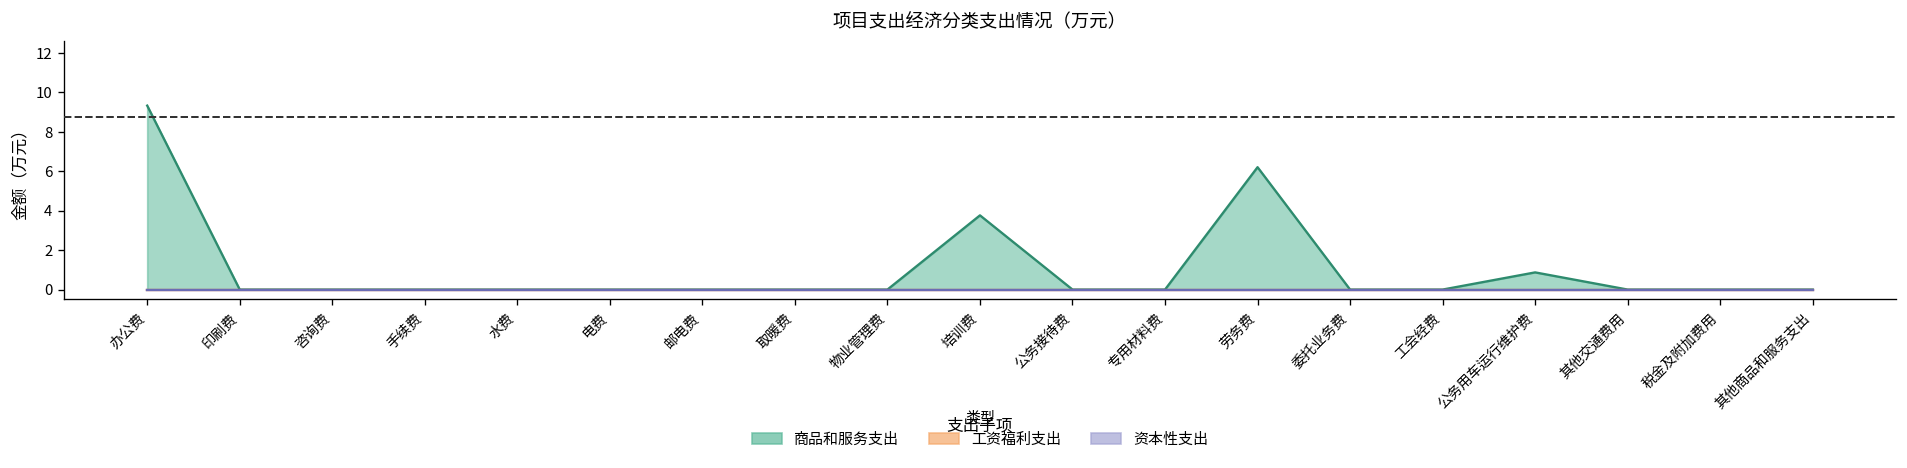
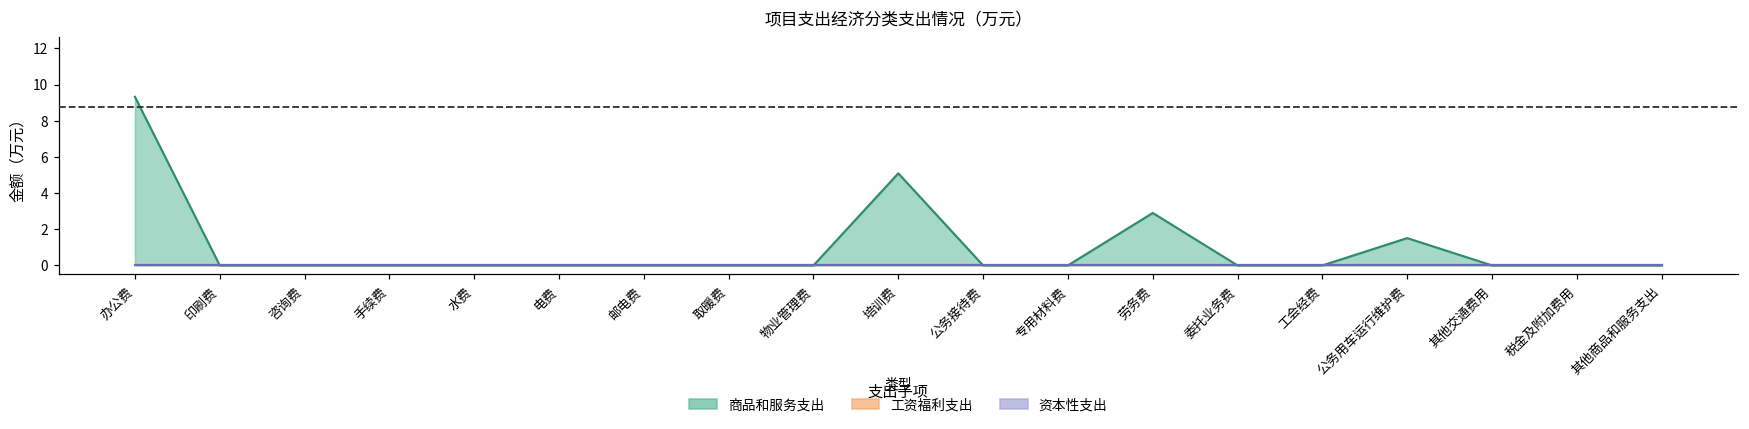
  {
    "商品和服务支出": {
      "办公费": 9.3,
-     "培训费": 3.8,
-     "劳务费": 6.2,
-     "公务用车运行维护费": 0.9
+     "培训费": 5.1,
+     "劳务费": 2.9,
+     "公务用车运行维护费": 1.5
    },
    "资本性支出": {
      "办公费": 0.0,
      "培训费": 0.0,
      "劳务费": 0.0,
      "公务用车运行维护费": 0.0
    }
  }
